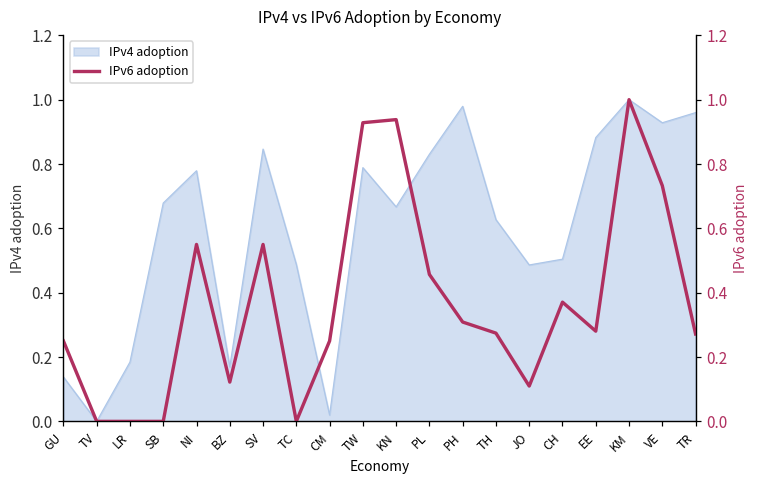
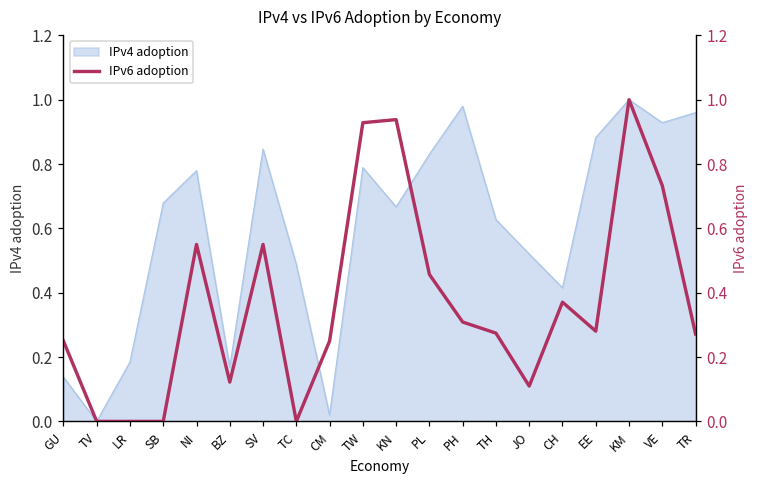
  {
    "IPv4 adoption": {
      "GU": 0.14,
      "TV": 0.00,
      "LR": 0.18,
      "SB": 0.68,
      "NI": 0.78,
      "BZ": 0.17,
      "SV": 0.85,
      "TC": 0.49,
      "CM": 0.02,
      "TW": 0.79,
      "KN": 0.67,
      "PL": 0.83,
      "PH": 0.98,
      "TH": 0.63,
-     "JO": 0.49,
-     "CH": 0.50,
+     "JO": 0.52,
+     "CH": 0.42,
      "EE": 0.88,
      "KM": 1.00,
      "VE": 0.93,
      "TR": 0.96
    },
    "IPv6 adoption": {
      "GU": 0.25,
      "TV": 0.00,
      "LR": 0.00,
      "SB": 0.00,
      "NI": 0.55,
      "BZ": 0.12,
      "SV": 0.55,
      "TC": 0.00,
      "CM": 0.25,
      "TW": 0.93,
      "KN": 0.94,
      "PL": 0.46,
      "PH": 0.31,
      "TH": 0.27,
      "JO": 0.11,
      "CH": 0.37,
      "EE": 0.28,
      "KM": 1.00,
      "VE": 0.73,
      "TR": 0.27
    }
  }
